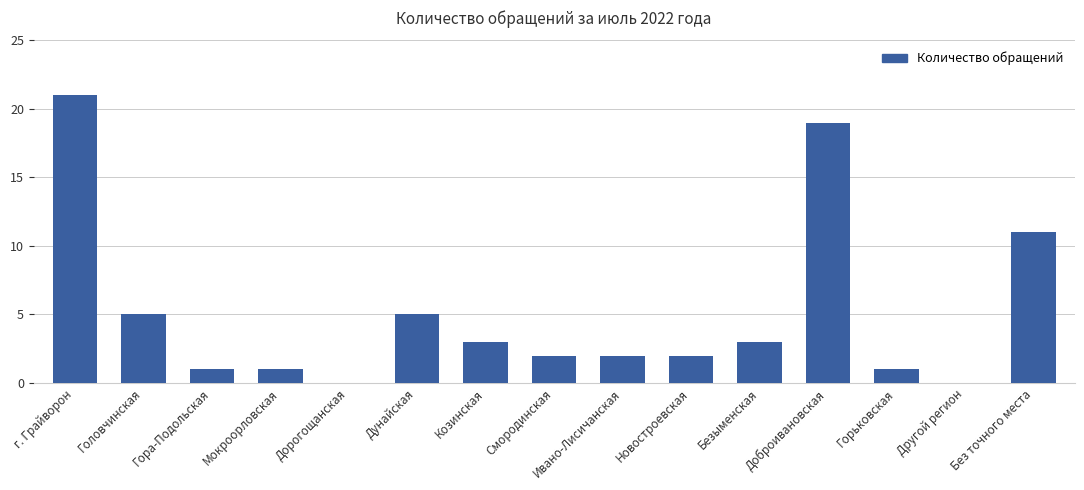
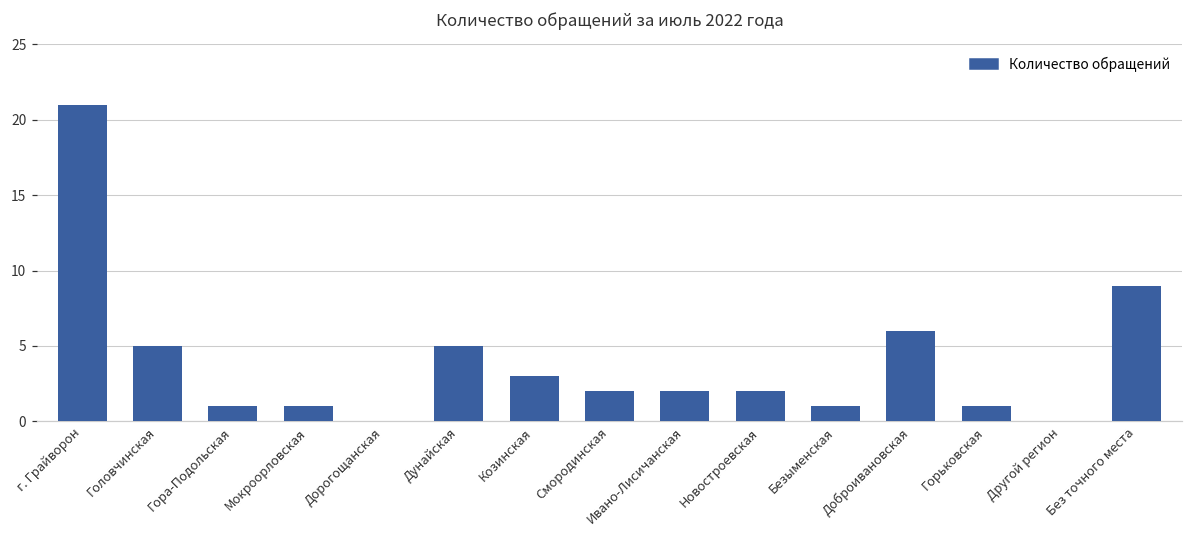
  {
    "г. Грайворон": 21,
    "Головчинская": 5,
    "Гора-Подольская": 1,
    "Мокроорловская": 1,
    "Дорогощанская": 0,
    "Дунайская": 5,
    "Козинская": 3,
    "Смородинская": 2,
    "Ивано-Лисичанская": 2,
    "Новостроевская": 2,
-   "Безыменская": 3,
-   "Доброивановская": 19,
+   "Безыменская": 1,
+   "Доброивановская": 6,
    "Горьковская": 1,
    "Другой регион": 0,
-   "Без точного места": 11
+   "Без точного места": 9
  }
